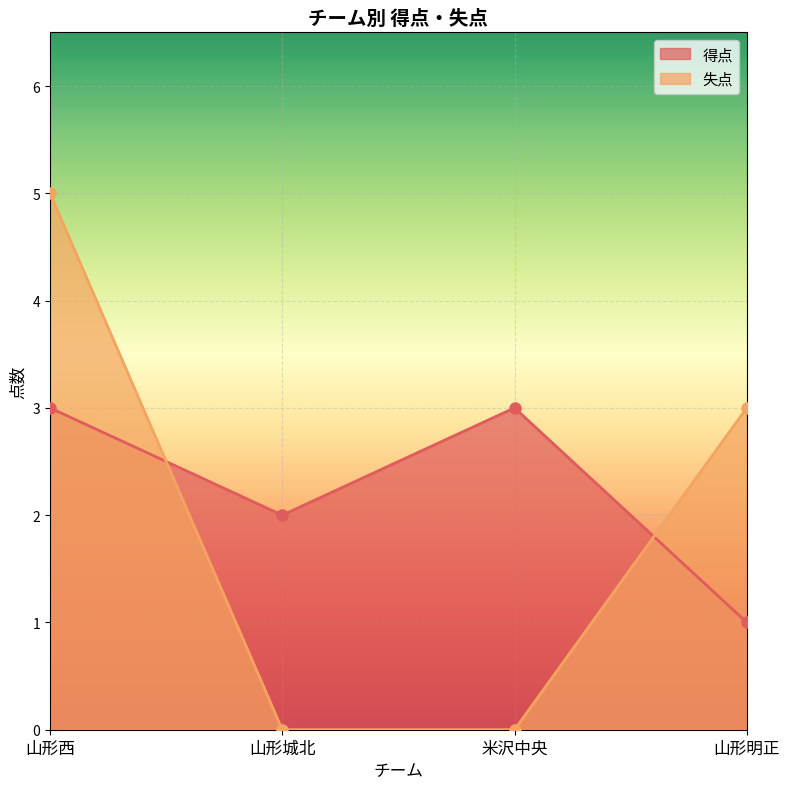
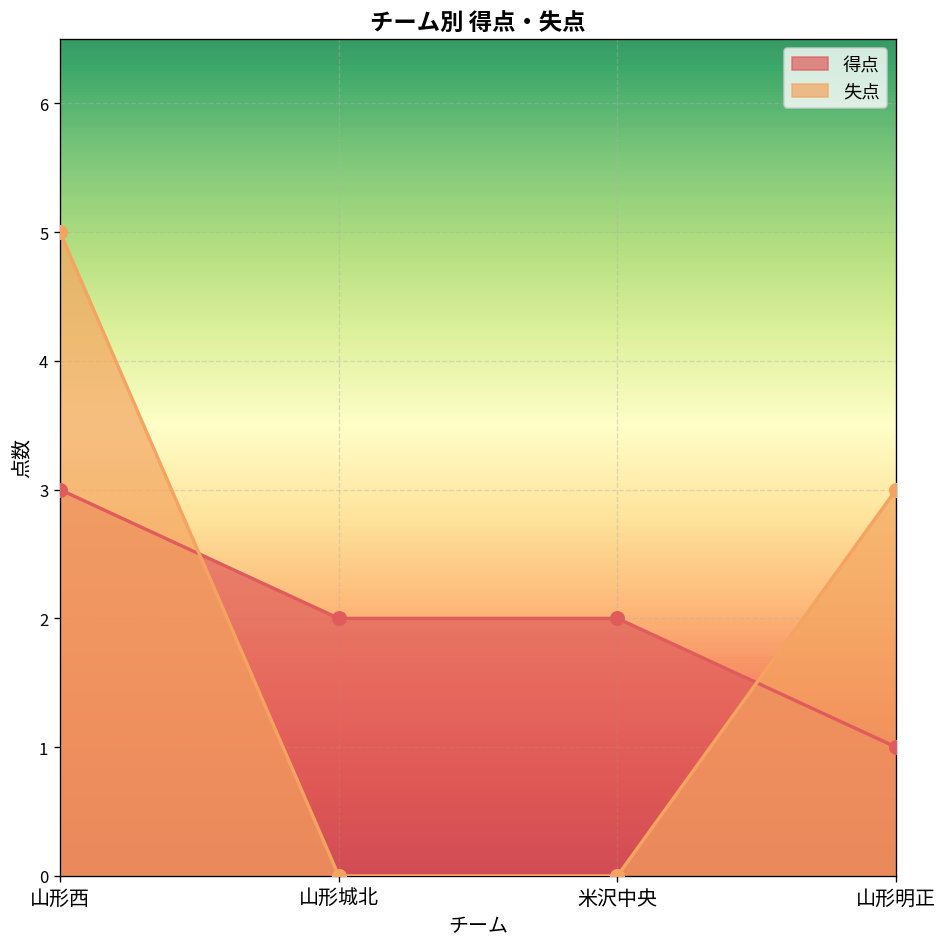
  {
    "得点": {
      "山形西": 3,
      "山形城北": 2,
-     "米沢中央": 3,
+     "米沢中央": 2,
      "山形明正": 1
    },
    "失点": {
      "山形西": 5,
      "山形城北": 0,
      "米沢中央": 0,
      "山形明正": 3
    }
  }
